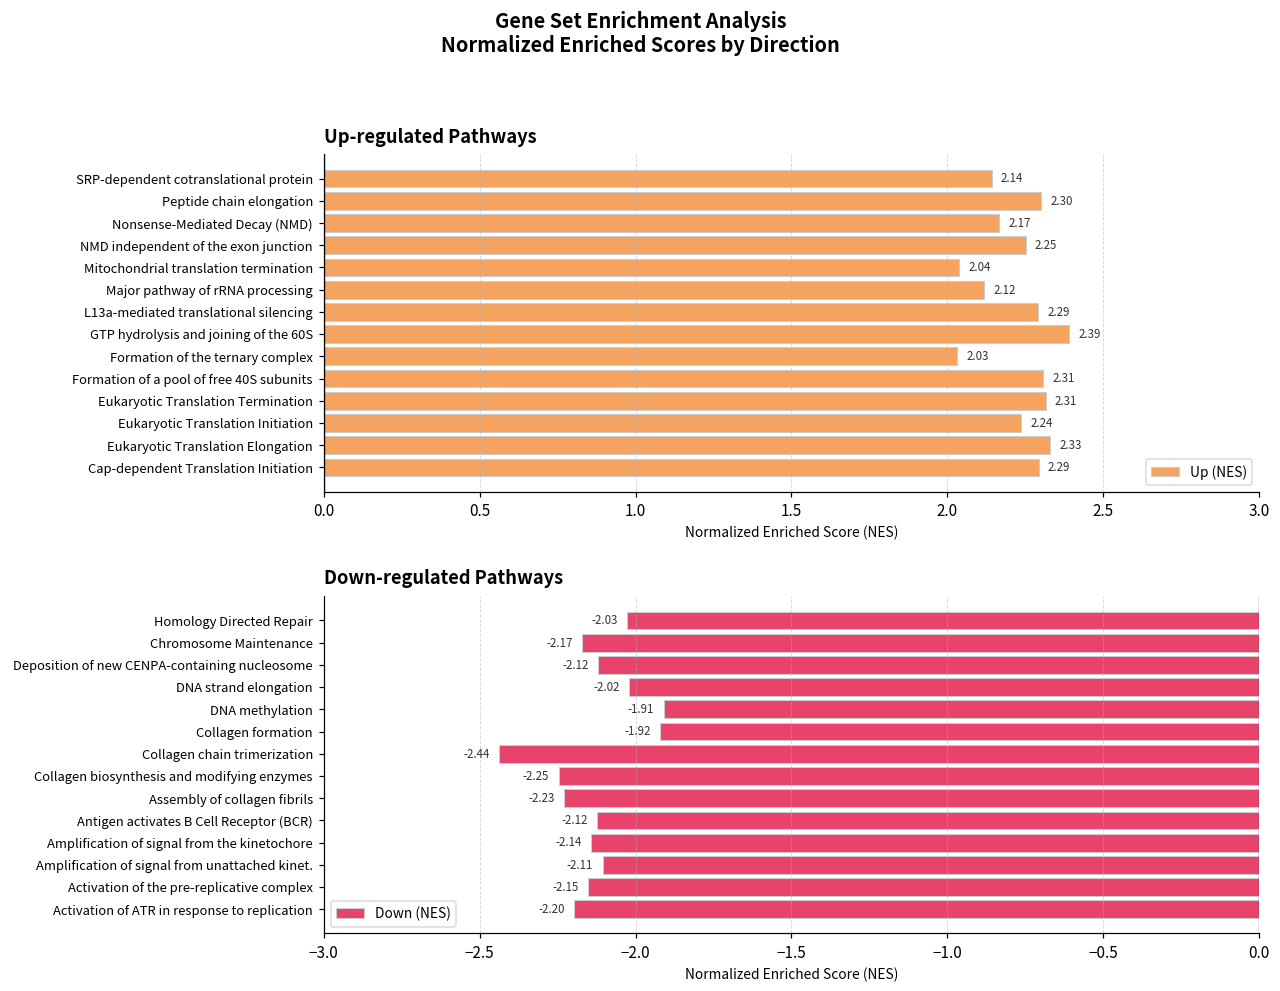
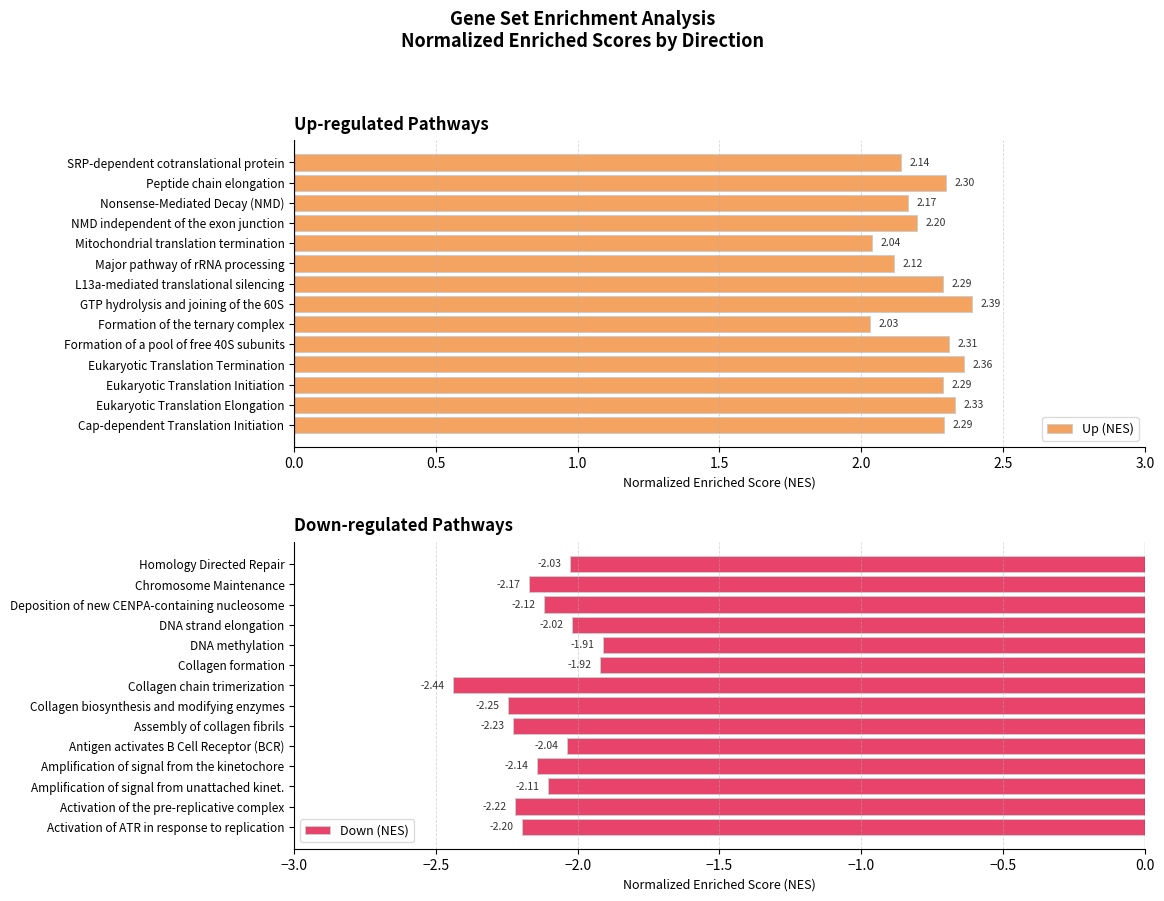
  {
    "Up-regulated Pathways": {
      "SRP-dependent cotranslational protein": 2.14,
      "Peptide chain elongation": 2.30,
      "Nonsense-Mediated Decay (NMD)": 2.17,
-     "NMD independent of the exon junction": 2.25,
+     "NMD independent of the exon junction": 2.20,
      "Mitochondrial translation termination": 2.04,
      "Major pathway of rRNA processing": 2.12,
      "L13a-mediated translational silencing": 2.29,
      "GTP hydrolysis and joining of the 60S": 2.39,
      "Formation of the ternary complex": 2.03,
      "Formation of a pool of free 40S subunits": 2.31,
-     "Eukaryotic Translation Termination": 2.31,
-     "Eukaryotic Translation Initiation": 2.24,
+     "Eukaryotic Translation Termination": 2.36,
+     "Eukaryotic Translation Initiation": 2.29,
      "Eukaryotic Translation Elongation": 2.33,
      "Cap-dependent Translation Initiation": 2.29
    },
    "Down-regulated Pathways": {
      "Homology Directed Repair": -2.03,
      "Chromosome Maintenance": -2.17,
      "Deposition of new CENPA-containing nucleosome": -2.12,
      "DNA strand elongation": -2.02,
      "DNA methylation": -1.91,
      "Collagen formation": -1.92,
      "Collagen chain trimerization": -2.44,
      "Collagen biosynthesis and modifying enzymes": -2.25,
      "Assembly of collagen fibrils": -2.23,
-     "Antigen activates B Cell Receptor (BCR)": -2.12,
+     "Antigen activates B Cell Receptor (BCR)": -2.04,
      "Amplification of signal from the kinetochore": -2.14,
      "Amplification of signal from unattached kinet.": -2.11,
-     "Activation of the pre-replicative complex": -2.15,
+     "Activation of the pre-replicative complex": -2.22,
      "Activation of ATR in response to replication": -2.20
    }
  }
